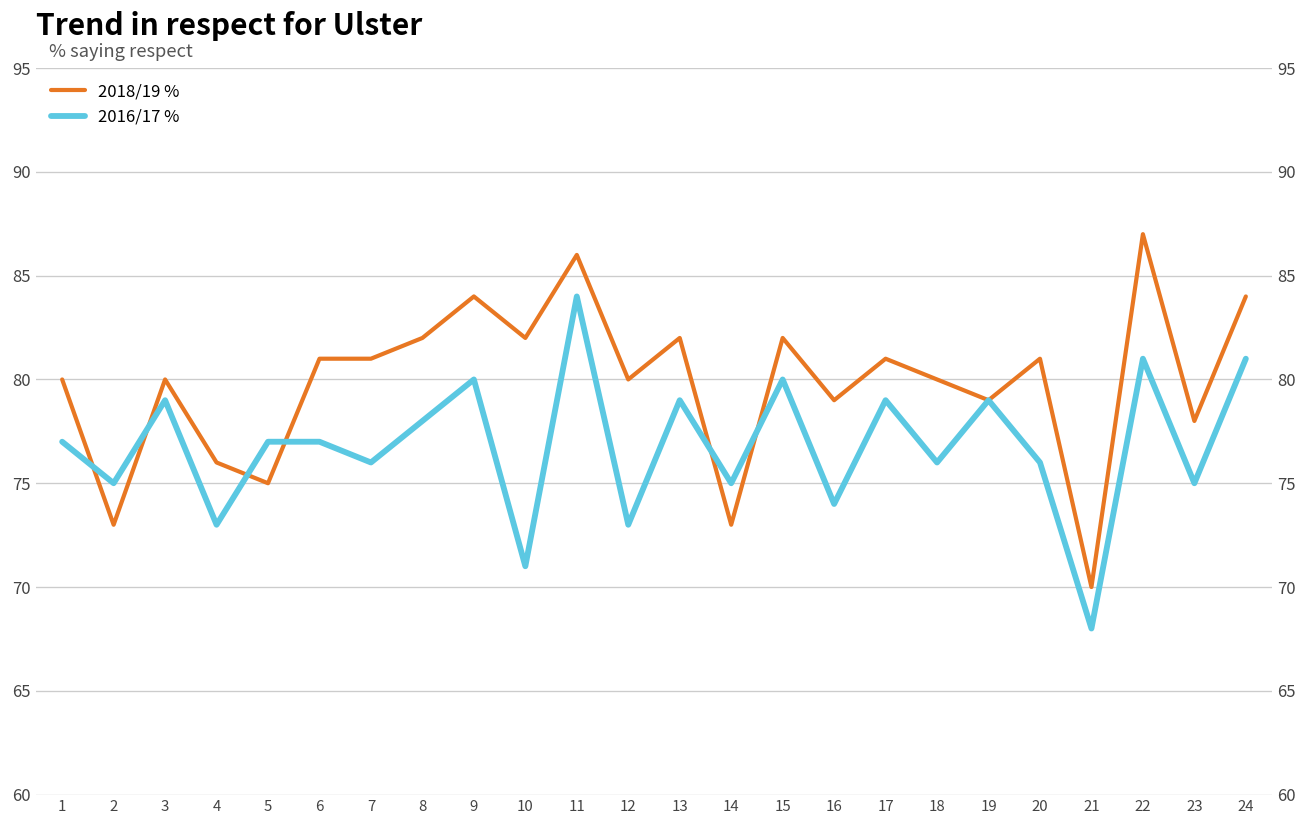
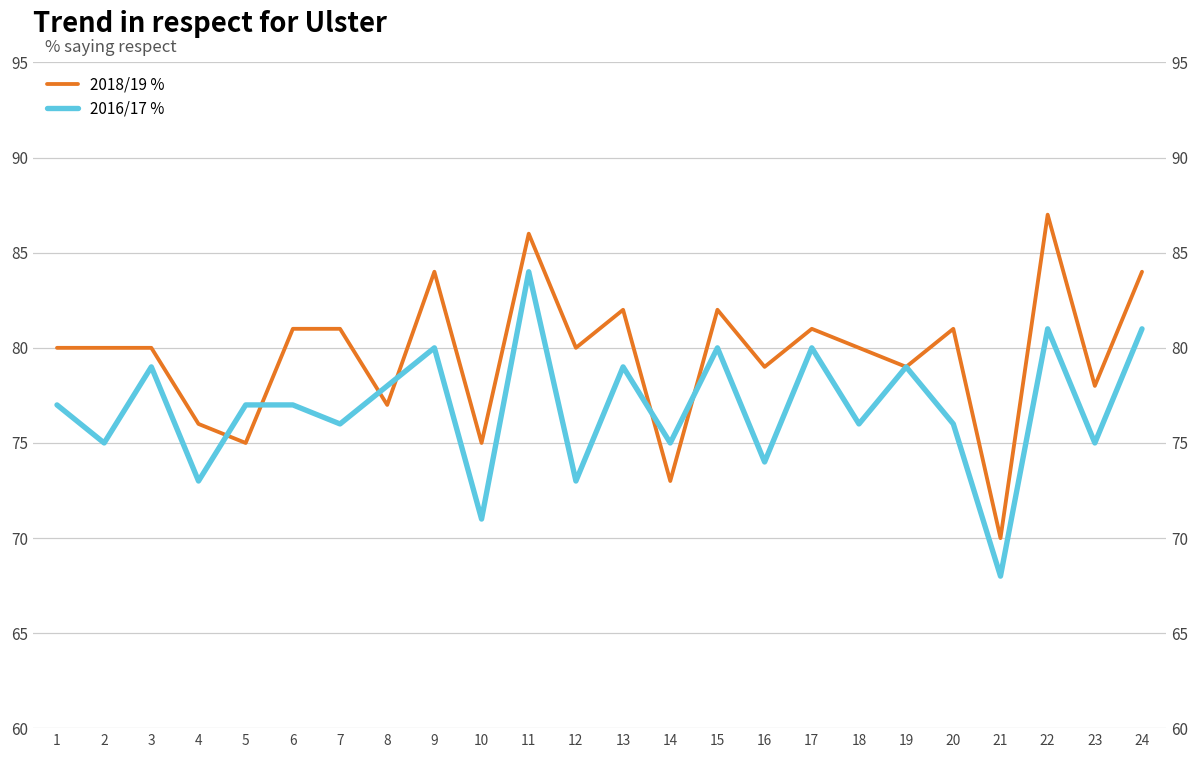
  {
    "2018/19 %": {
      "1": 80,
-     "2": 73,
+     "2": 80,
      "3": 80,
      "4": 76,
      "5": 75,
      "6": 81,
      "7": 81,
-     "8": 82,
+     "8": 77,
      "9": 84,
-     "10": 82,
+     "10": 75,
      "11": 86,
      "12": 80,
      "13": 82,
      "14": 73,
      "15": 82,
      "16": 79,
      "17": 81,
      "18": 80,
      "20": 81,
      "21": 70,
      "22": 87,
      "23": 78,
      "24": 84
    },
    "2016/17 %": {
      "1": 77,
      "2": 75,
      "3": 79,
      "4": 73,
      "5": 77,
      "6": 77,
      "7": 76,
      "8": 78,
      "9": 80,
      "10": 71,
      "11": 84,
      "12": 73,
      "13": 79,
      "14": 75,
      "15": 80,
      "16": 74,
-     "17": 79,
+     "17": 80,
      "18": 76,
      "20": 76,
      "21": 68,
      "22": 81,
      "23": 75,
      "24": 81
    }
  }
